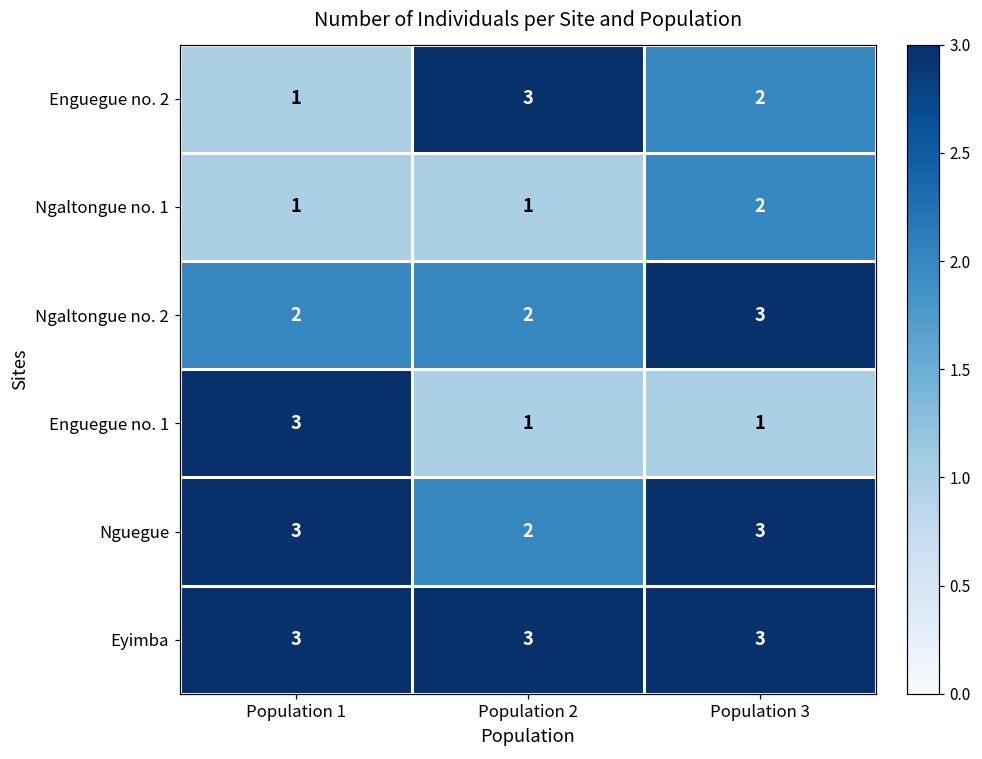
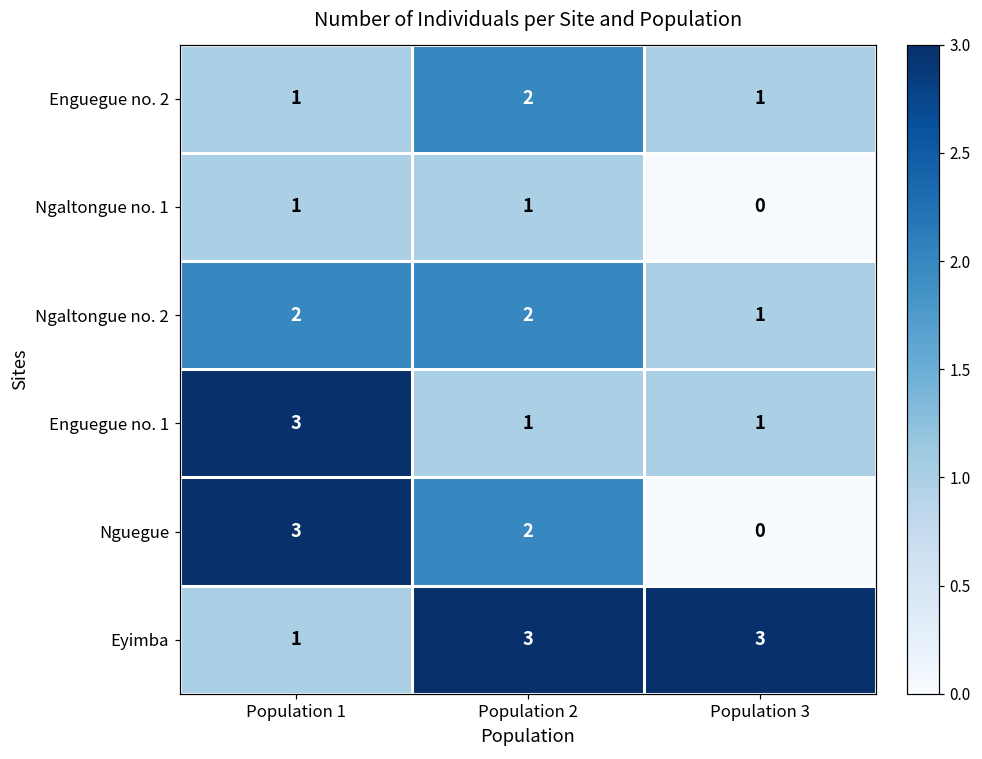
  {
    "Enguegue no. 2": {
      "Population 1": 1,
-     "Population 2": 3,
-     "Population 3": 2
+     "Population 2": 2,
+     "Population 3": 1
    },
    "Ngaltongue no. 1": {
      "Population 1": 1,
      "Population 2": 1,
-     "Population 3": 2
+     "Population 3": 0
    },
    "Ngaltongue no. 2": {
      "Population 1": 2,
      "Population 2": 2,
-     "Population 3": 3
+     "Population 3": 1
    },
    "Enguegue no. 1": {
      "Population 1": 3,
      "Population 2": 1,
      "Population 3": 1
    },
    "Nguegue": {
      "Population 1": 3,
      "Population 2": 2,
-     "Population 3": 3
+     "Population 3": 0
    },
    "Eyimba": {
-     "Population 1": 3,
+     "Population 1": 1,
      "Population 2": 3,
      "Population 3": 3
    }
  }
